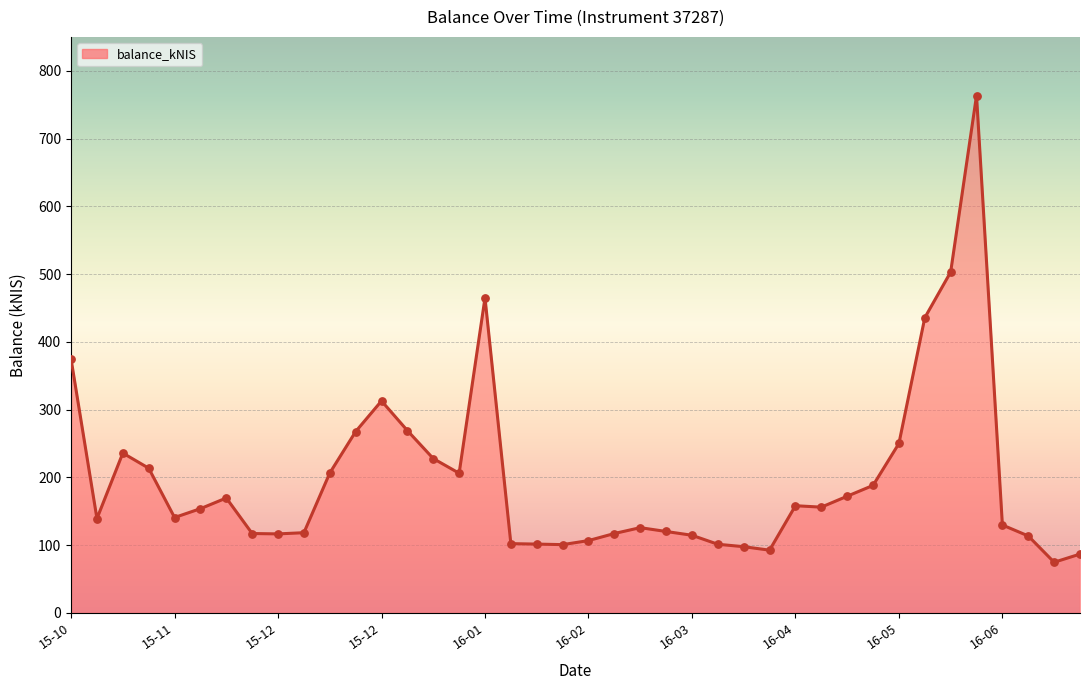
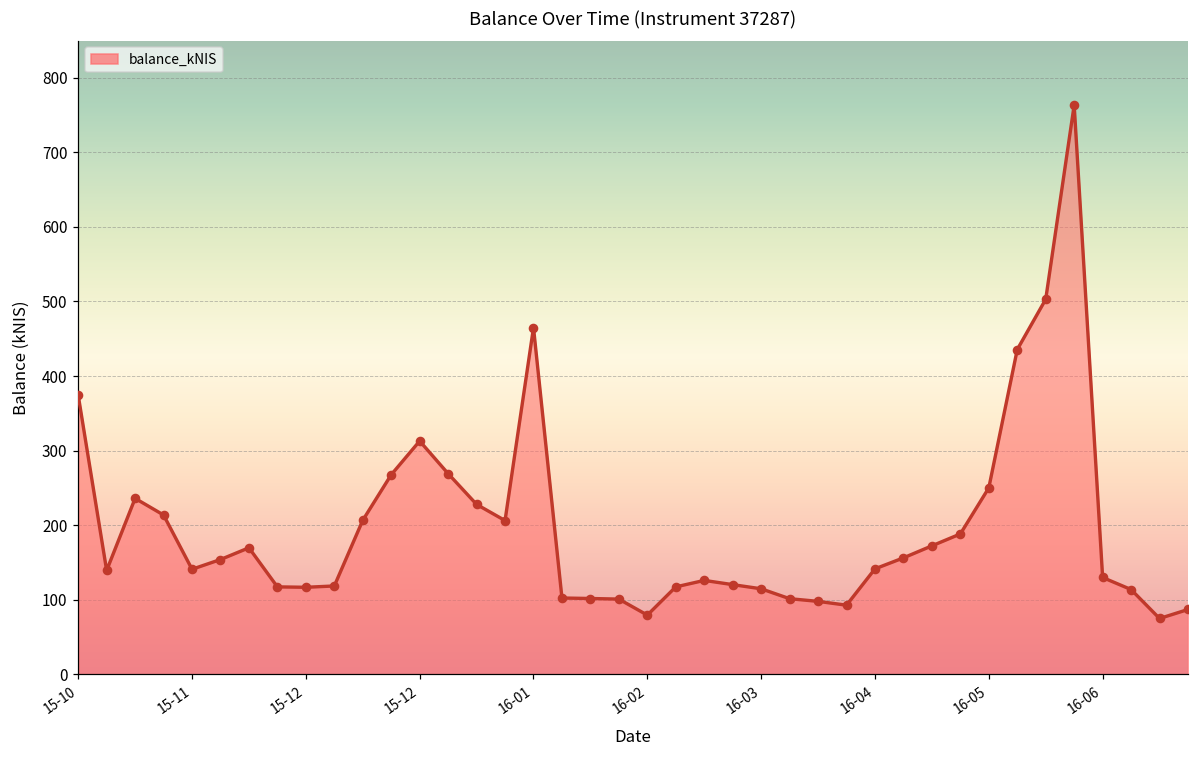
  {
    "15-10": 370,
    "15-11": 140,
    "16-01": 460,
-   "16-02": 110,
+   "16-02": 80,
    "16-03": 110,
-   "16-04": 160,
+   "16-04": 140,
    "16-05": 250,
    "16-06": 130
  }
